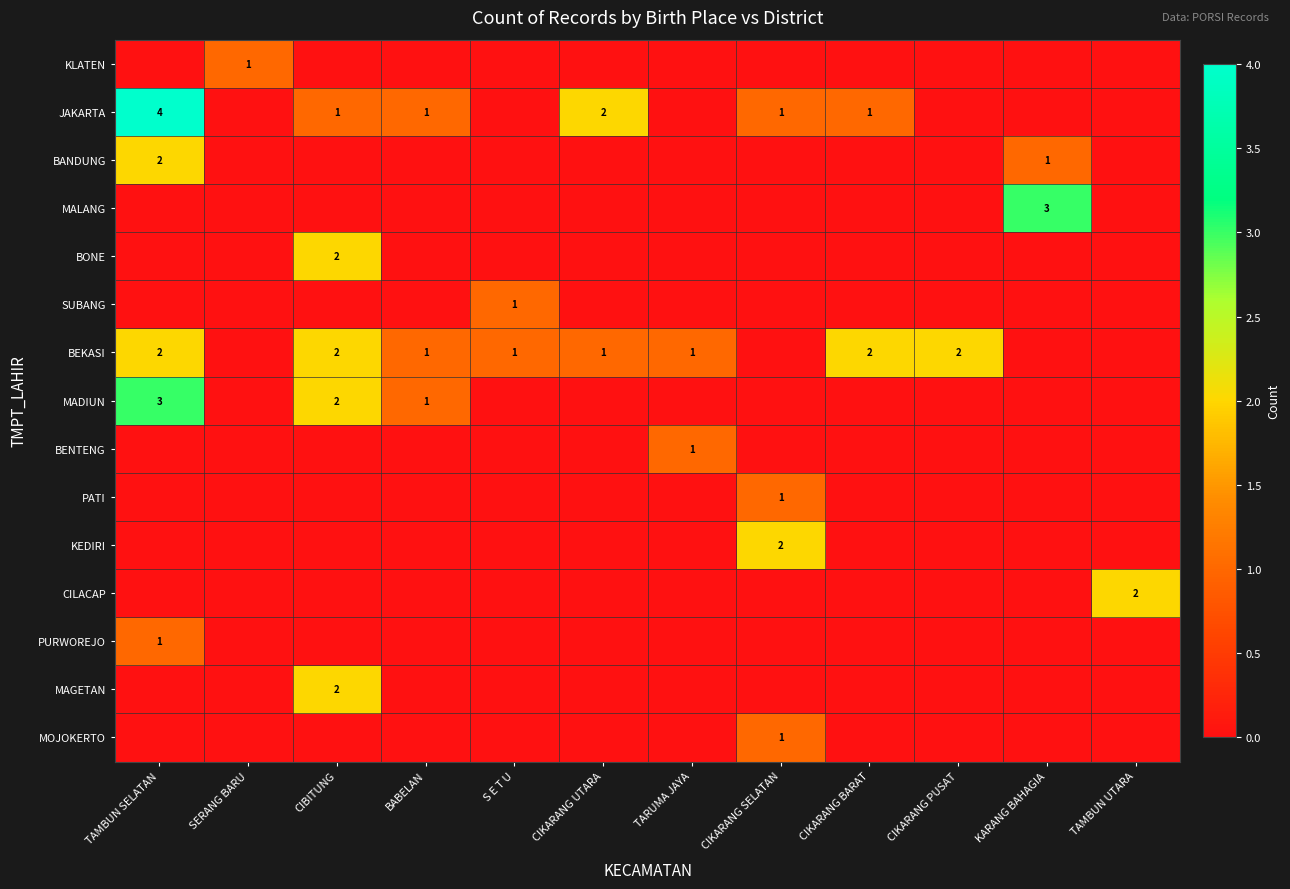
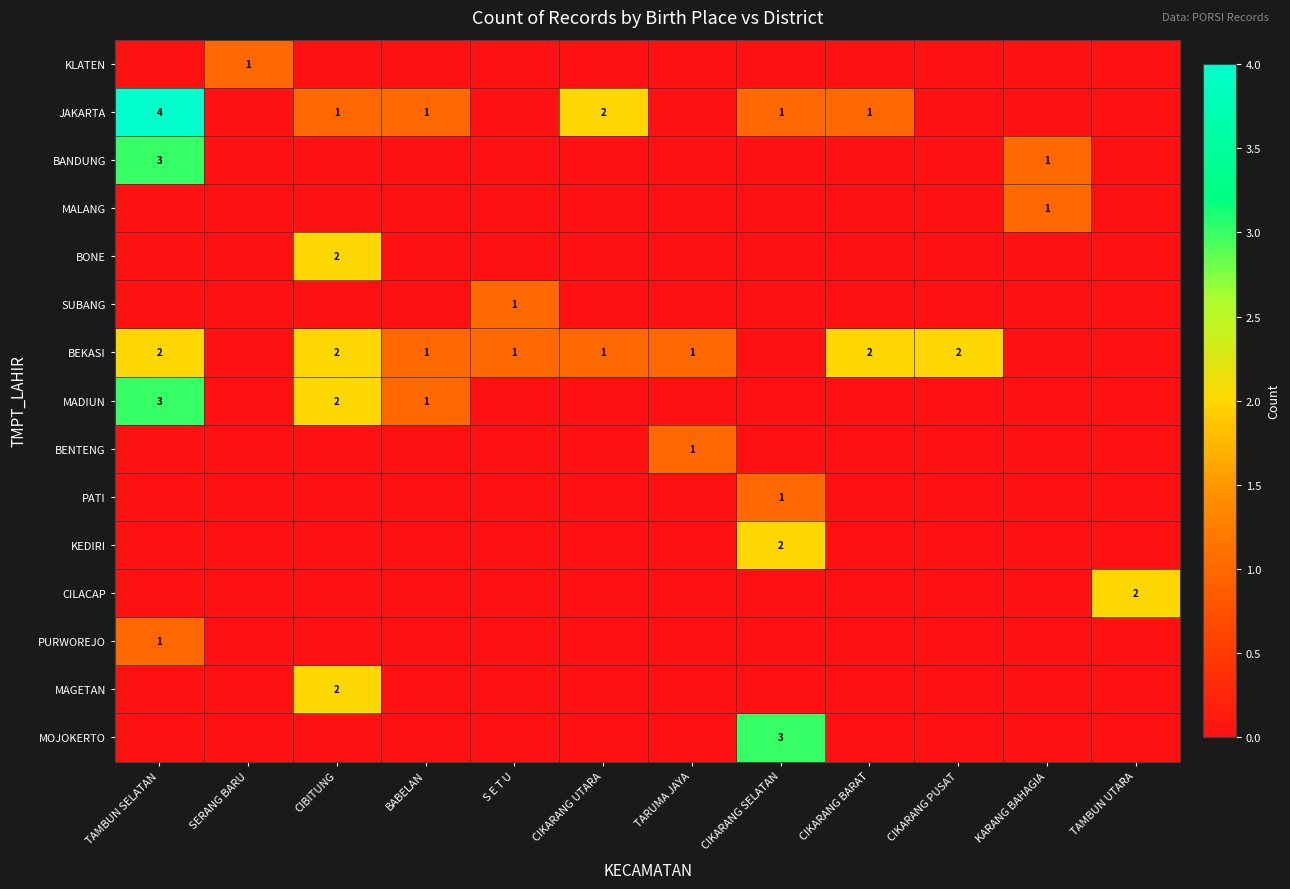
  {
    "KLATEN": {
      "SERANG BARU": 1
    },
    "JAKARTA": {
      "TAMBUN SELATAN": 4,
      "CIBITUNG": 1,
      "BABELAN": 1,
      "CIKARANG UTARA": 2,
      "CIKARANG SELATAN": 1,
      "CIKARANG BARAT": 1
    },
    "BANDUNG": {
-     "TAMBUN SELATAN": 2,
+     "TAMBUN SELATAN": 3,
      "KARANG BAHAGIA": 1
    },
    "MALANG": {
-     "KARANG BAHAGIA": 3
+     "KARANG BAHAGIA": 1
    },
    "BONE": {
      "CIBITUNG": 2
    },
    "SUBANG": {
      "S E T U": 1
    },
    "BEKASI": {
      "TAMBUN SELATAN": 2,
      "CIBITUNG": 2,
      "BABELAN": 1,
      "S E T U": 1,
      "CIKARANG UTARA": 1,
      "TARUMA JAYA": 1,
      "CIKARANG BARAT": 2,
      "CIKARANG PUSAT": 2
    },
    "MADIUN": {
      "TAMBUN SELATAN": 3,
      "CIBITUNG": 2,
      "BABELAN": 1
    },
    "BENTENG": {
      "TARUMA JAYA": 1
    },
    "PATI": {
      "CIKARANG SELATAN": 1
    },
    "KEDIRI": {
      "CIKARANG SELATAN": 2
    },
    "CILACAP": {
      "TAMBUN UTARA": 2
    },
    "PURWOREJO": {
      "TAMBUN SELATAN": 1
    },
    "MAGETAN": {
      "CIBITUNG": 2
    },
    "MOJOKERTO": {
-     "CIKARANG SELATAN": 1
+     "CIKARANG SELATAN": 3
    }
  }
